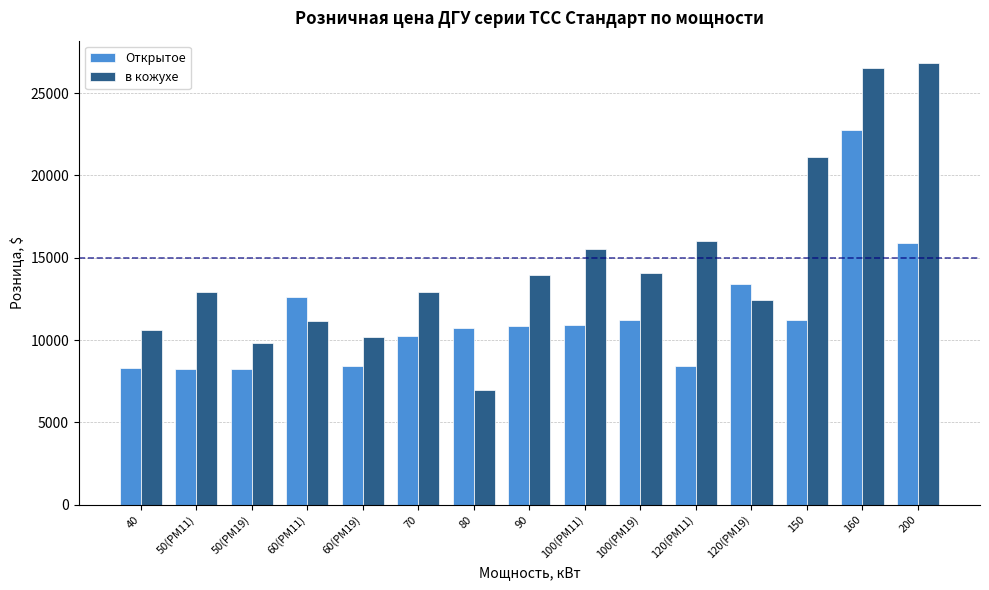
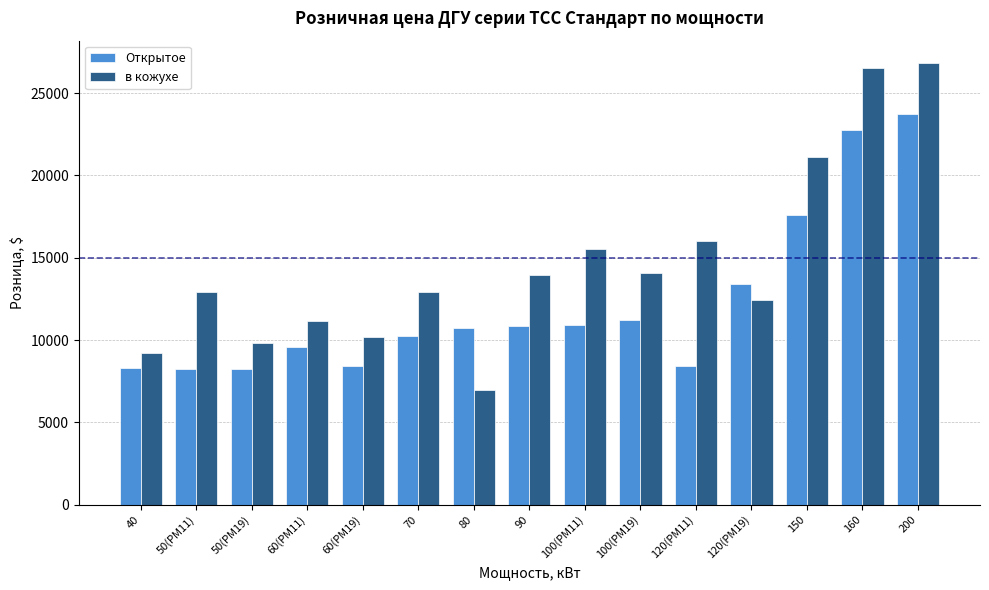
  {
    "Открытое": {
      "40": 8300,
      "50(РМ11)": 8200,
      "50(РМ19)": 8200,
-     "60(РМ11)": 12600,
+     "60(РМ11)": 9600,
      "60(РМ19)": 8400,
      "70": 10200,
      "80": 10700,
      "90": 10900,
      "100(РМ11)": 10900,
      "100(РМ19)": 11200,
      "120(РМ11)": 8400,
      "120(РМ19)": 13400,
-     "150": 11200,
+     "150": 17600,
      "160": 22800,
-     "200": 15900
+     "200": 23800
    },
    "в кожухе": {
-     "40": 10600,
+     "40": 9200,
      "50(РМ11)": 12900,
      "50(РМ19)": 9800,
      "60(РМ11)": 11200,
      "60(РМ19)": 10200,
      "70": 12900,
      "80": 7000,
      "90": 14000,
      "100(РМ11)": 15500,
      "100(РМ19)": 14100,
      "120(РМ11)": 16000,
      "120(РМ19)": 12400,
      "150": 21100,
      "160": 26600,
      "200": 26900
    }
  }
